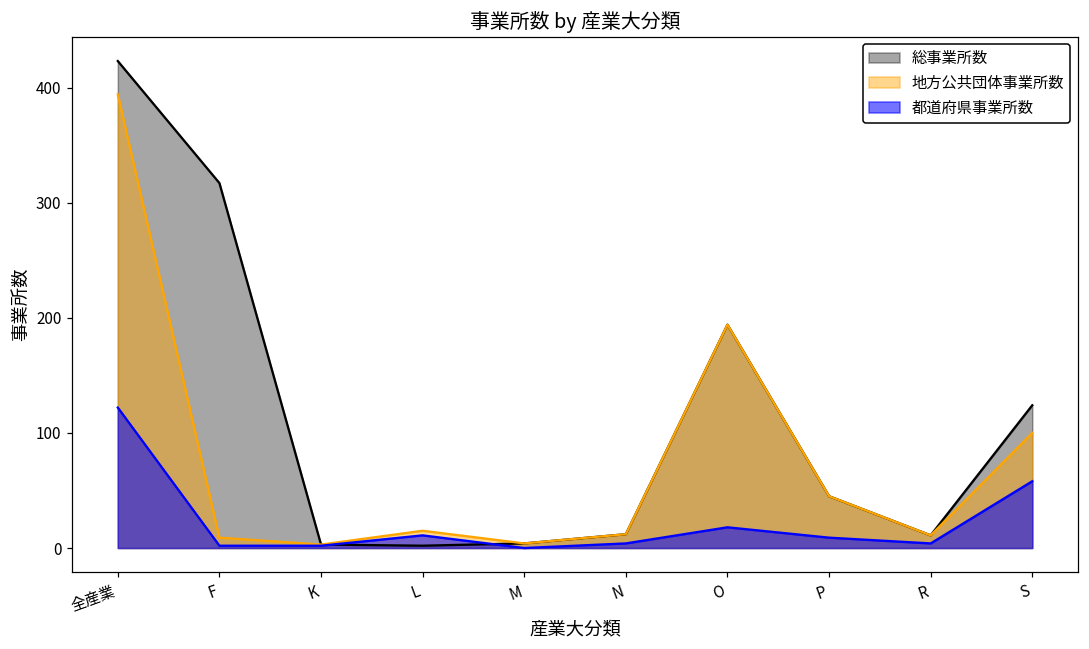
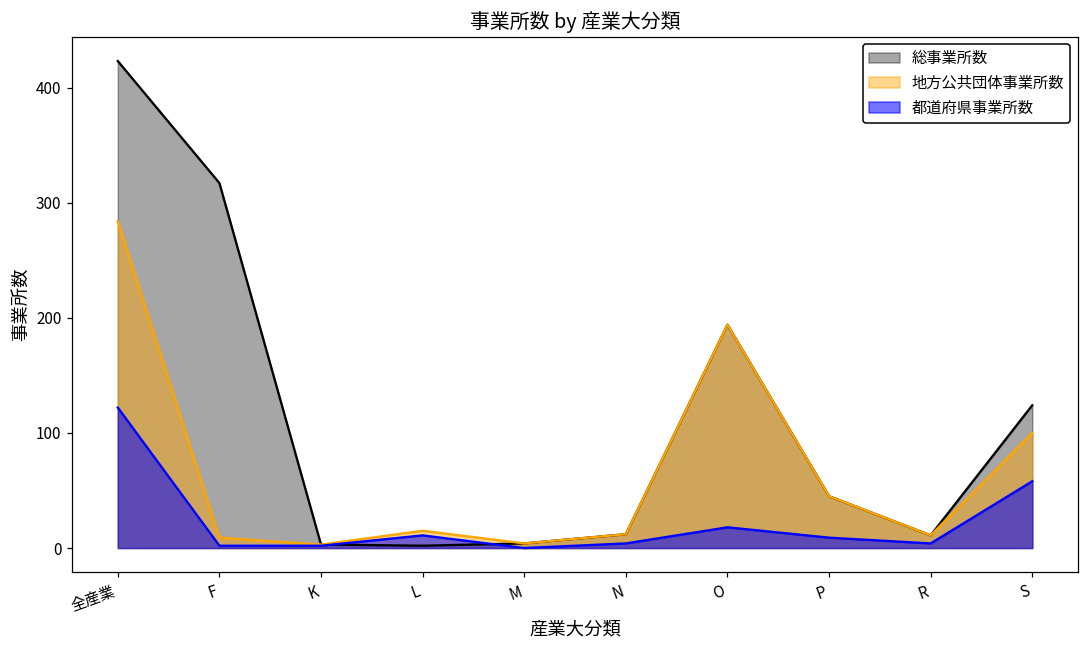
  {
    "総事業所数": {
      "全産業": 423,
      "F": 317,
      "L": 2,
      "S": 124
    },
    "地方公共団体事業所数": {
-     "全産業": 394,
+     "全産業": 284,
      "F": 9,
      "L": 15,
      "S": 100
    },
    "都道府県事業所数": {
      "全産業": 122,
      "F": 2,
      "L": 11,
      "M": 0,
      "N": 4,
      "O": 18,
      "P": 9,
      "R": 4,
      "S": 58
    }
  }
